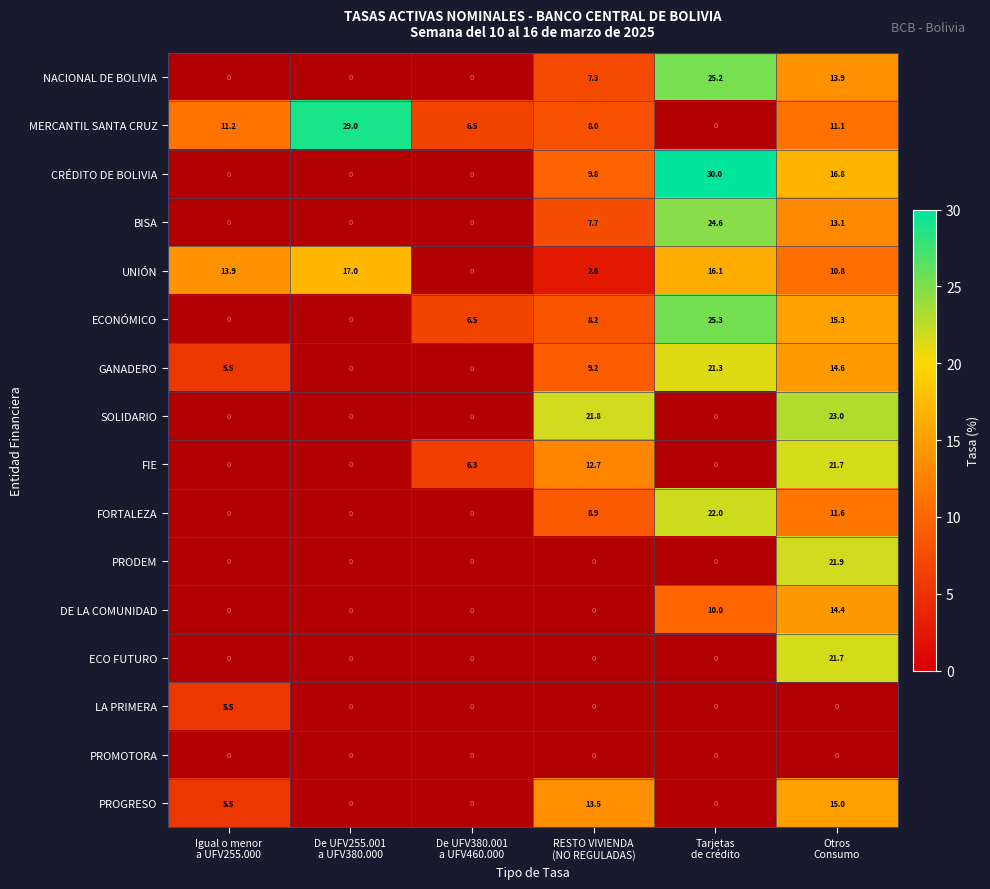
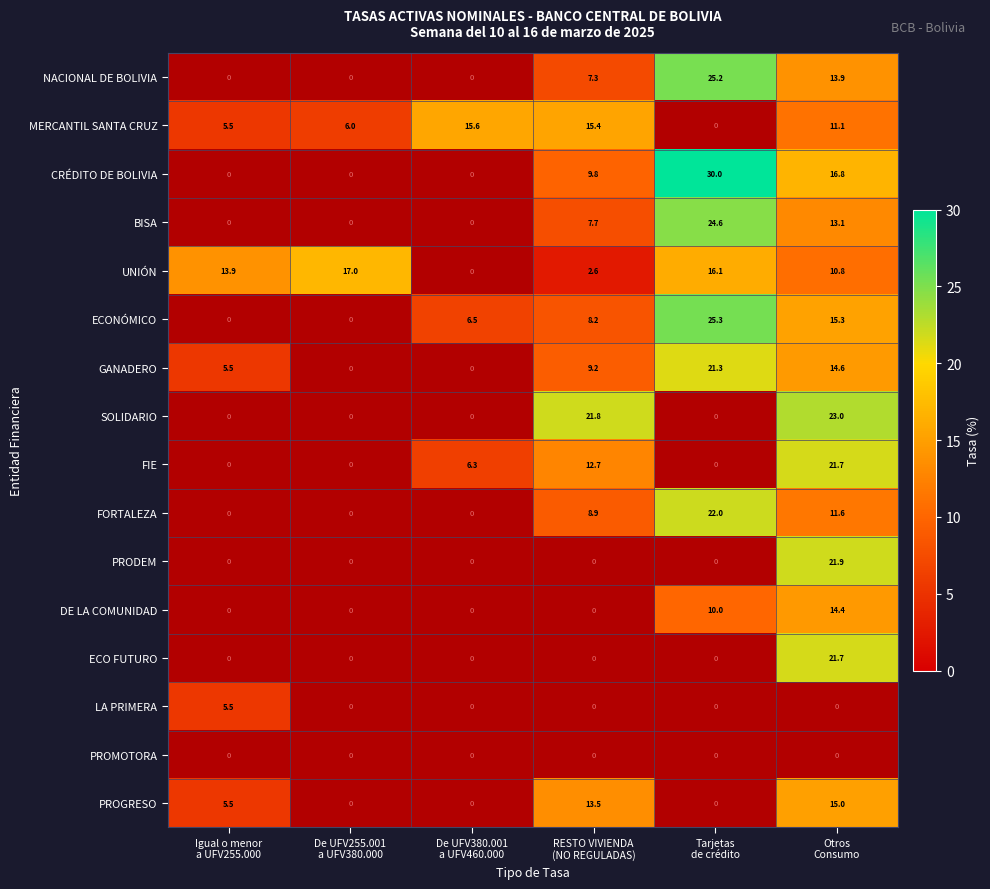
  {
    "NACIONAL DE BOLIVIA": {
      "Igual o menor a UFV255.000": 0,
      "De UFV255.001 a UFV380.000": 0,
      "De UFV380.001 a UFV460.000": 0,
      "RESTO VIVIENDA (NO REGULADAS)": 7.3,
      "Tarjetas de crédito": 25.2,
      "Otros Consumo": 13.9
    },
    "MERCANTIL SANTA CRUZ": {
-     "Igual o menor a UFV255.000": 11.2,
-     "De UFV255.001 a UFV380.000": 29.0,
-     "De UFV380.001 a UFV460.000": 6.5,
-     "RESTO VIVIENDA (NO REGULADAS)": 8.0,
+     "Igual o menor a UFV255.000": 5.5,
+     "De UFV255.001 a UFV380.000": 6.0,
+     "De UFV380.001 a UFV460.000": 15.6,
+     "RESTO VIVIENDA (NO REGULADAS)": 15.4,
      "Tarjetas de crédito": 0,
      "Otros Consumo": 11.1
    },
    "CRÉDITO DE BOLIVIA": {
      "Igual o menor a UFV255.000": 0,
      "De UFV255.001 a UFV380.000": 0,
      "De UFV380.001 a UFV460.000": 0,
      "RESTO VIVIENDA (NO REGULADAS)": 9.8,
      "Tarjetas de crédito": 30.0,
      "Otros Consumo": 16.8
    },
    "BISA": {
      "Igual o menor a UFV255.000": 0,
      "De UFV255.001 a UFV380.000": 0,
      "De UFV380.001 a UFV460.000": 0,
      "RESTO VIVIENDA (NO REGULADAS)": 7.7,
      "Tarjetas de crédito": 24.6,
      "Otros Consumo": 13.1
    },
    "UNIÓN": {
      "Igual o menor a UFV255.000": 13.9,
      "De UFV255.001 a UFV380.000": 17.0,
      "De UFV380.001 a UFV460.000": 0,
      "RESTO VIVIENDA (NO REGULADAS)": 2.6,
      "Tarjetas de crédito": 16.1,
      "Otros Consumo": 10.8
    },
    "ECONÓMICO": {
      "Igual o menor a UFV255.000": 0,
      "De UFV255.001 a UFV380.000": 0,
      "De UFV380.001 a UFV460.000": 6.5,
      "RESTO VIVIENDA (NO REGULADAS)": 8.2,
      "Tarjetas de crédito": 25.3,
      "Otros Consumo": 15.3
    },
    "GANADERO": {
      "Igual o menor a UFV255.000": 5.5,
      "De UFV255.001 a UFV380.000": 0,
      "De UFV380.001 a UFV460.000": 0,
      "RESTO VIVIENDA (NO REGULADAS)": 9.2,
      "Tarjetas de crédito": 21.3,
      "Otros Consumo": 14.6
    },
    "SOLIDARIO": {
      "Igual o menor a UFV255.000": 0,
      "De UFV255.001 a UFV380.000": 0,
      "De UFV380.001 a UFV460.000": 0,
      "RESTO VIVIENDA (NO REGULADAS)": 21.8,
      "Tarjetas de crédito": 0,
      "Otros Consumo": 23.0
    },
    "FIE": {
      "Igual o menor a UFV255.000": 0,
      "De UFV255.001 a UFV380.000": 0,
      "De UFV380.001 a UFV460.000": 6.3,
      "RESTO VIVIENDA (NO REGULADAS)": 12.7,
      "Tarjetas de crédito": 0,
      "Otros Consumo": 21.7
    },
    "FORTALEZA": {
      "Igual o menor a UFV255.000": 0,
      "De UFV255.001 a UFV380.000": 0,
      "De UFV380.001 a UFV460.000": 0,
      "RESTO VIVIENDA (NO REGULADAS)": 8.9,
      "Tarjetas de crédito": 22.0,
      "Otros Consumo": 11.6
    },
    "PRODEM": {
      "Igual o menor a UFV255.000": 0,
      "De UFV255.001 a UFV380.000": 0,
      "De UFV380.001 a UFV460.000": 0,
      "RESTO VIVIENDA (NO REGULADAS)": 0,
      "Tarjetas de crédito": 0,
      "Otros Consumo": 21.9
    },
    "DE LA COMUNIDAD": {
      "Igual o menor a UFV255.000": 0,
      "De UFV255.001 a UFV380.000": 0,
      "De UFV380.001 a UFV460.000": 0,
      "RESTO VIVIENDA (NO REGULADAS)": 0,
      "Tarjetas de crédito": 10.0,
      "Otros Consumo": 14.4
    },
    "ECO FUTURO": {
      "Igual o menor a UFV255.000": 0,
      "De UFV255.001 a UFV380.000": 0,
      "De UFV380.001 a UFV460.000": 0,
      "RESTO VIVIENDA (NO REGULADAS)": 0,
      "Tarjetas de crédito": 0,
      "Otros Consumo": 21.7
    },
    "LA PRIMERA": {
      "Igual o menor a UFV255.000": 5.5,
      "De UFV255.001 a UFV380.000": 0,
      "De UFV380.001 a UFV460.000": 0,
      "RESTO VIVIENDA (NO REGULADAS)": 0,
      "Tarjetas de crédito": 0,
      "Otros Consumo": 0
    },
    "PROMOTORA": {
      "Igual o menor a UFV255.000": 0,
      "De UFV255.001 a UFV380.000": 0,
      "De UFV380.001 a UFV460.000": 0,
      "RESTO VIVIENDA (NO REGULADAS)": 0,
      "Tarjetas de crédito": 0,
      "Otros Consumo": 0
    },
    "PROGRESO": {
      "Igual o menor a UFV255.000": 5.5,
      "De UFV255.001 a UFV380.000": 0,
      "De UFV380.001 a UFV460.000": 0,
      "RESTO VIVIENDA (NO REGULADAS)": 13.5,
      "Tarjetas de crédito": 0,
      "Otros Consumo": 15.0
    }
  }
